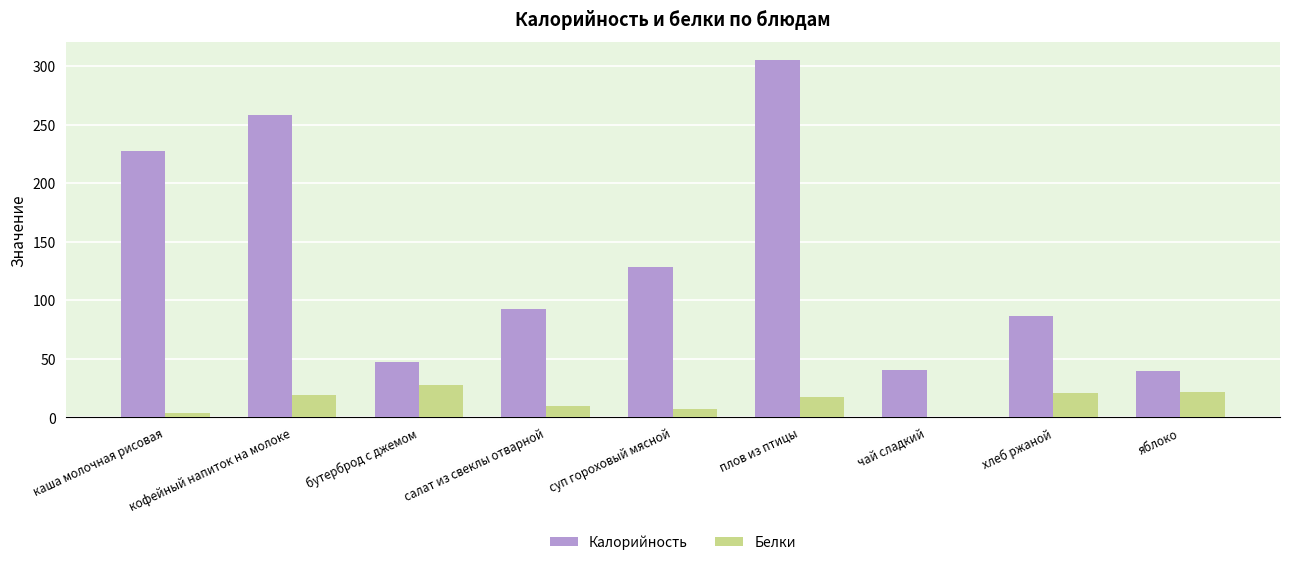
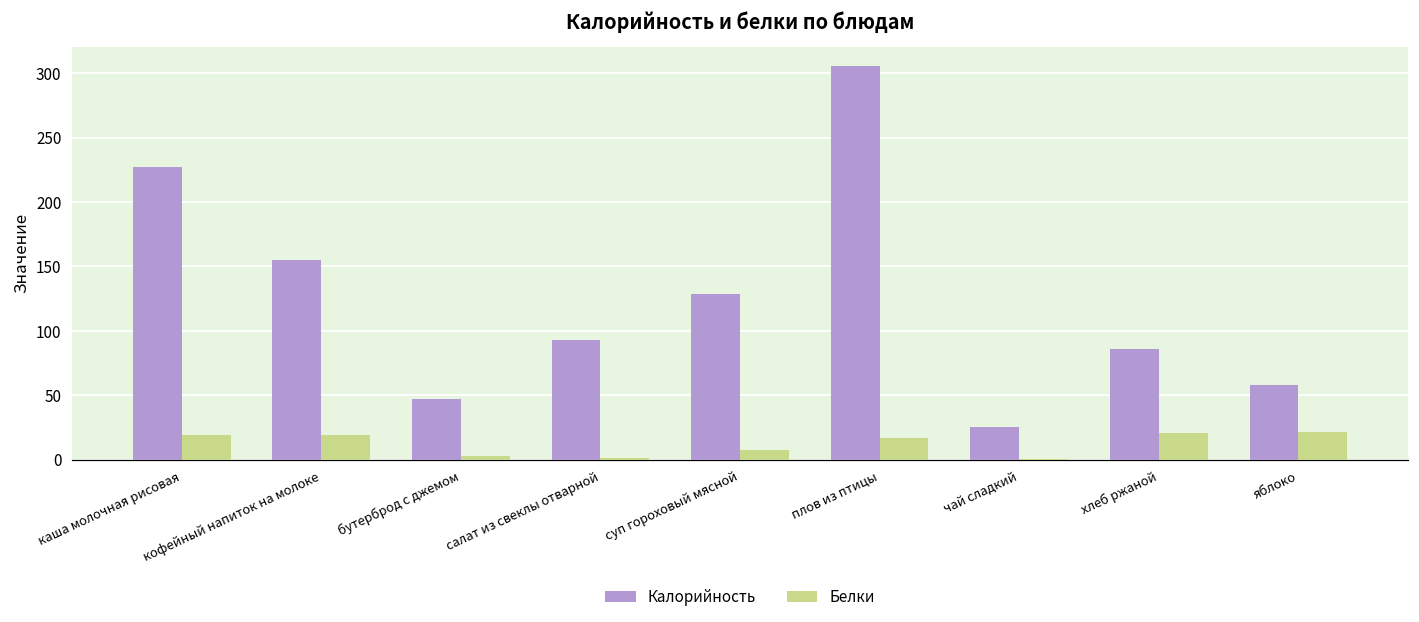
  {
    "Калорийность": {
      "каша молочная рисовая": 227,
-     "кофейный напиток на молоке": 258,
+     "кофейный напиток на молоке": 155,
      "бутерброд с джемом": 47,
      "салат из свеклы отварной": 93,
      "суп гороховый мясной": 128,
      "плов из птицы": 305,
-     "чай сладкий": 40,
+     "чай сладкий": 26,
      "хлеб ржаной": 86,
-     "яблоко": 39
+     "яблоко": 58
    },
    "Белки": {
-     "каша молочная рисовая": 3,
+     "каша молочная рисовая": 19,
      "кофейный напиток на молоке": 19,
-     "бутерброд с джемом": 28,
-     "салат из свеклы отварной": 9,
+     "бутерброд с джемом": 2,
+     "салат из свеклы отварной": 1,
      "суп гороховый мясной": 8,
      "плов из птицы": 17,
      "хлеб ржаной": 21,
      "яблоко": 21
    }
  }
